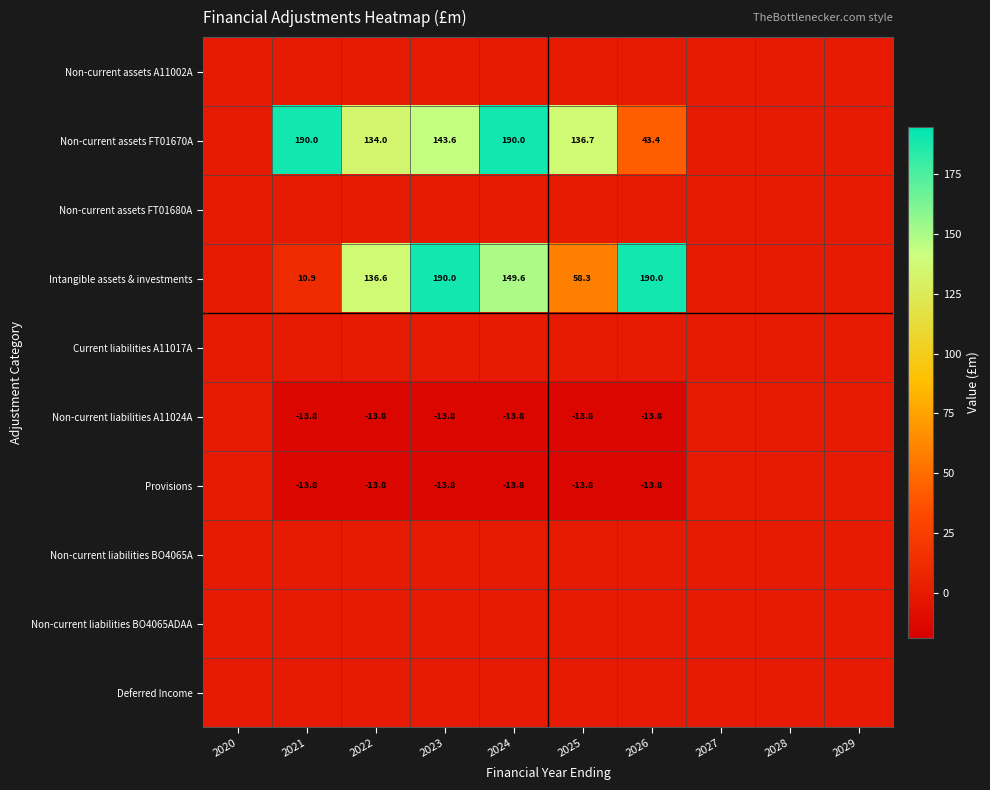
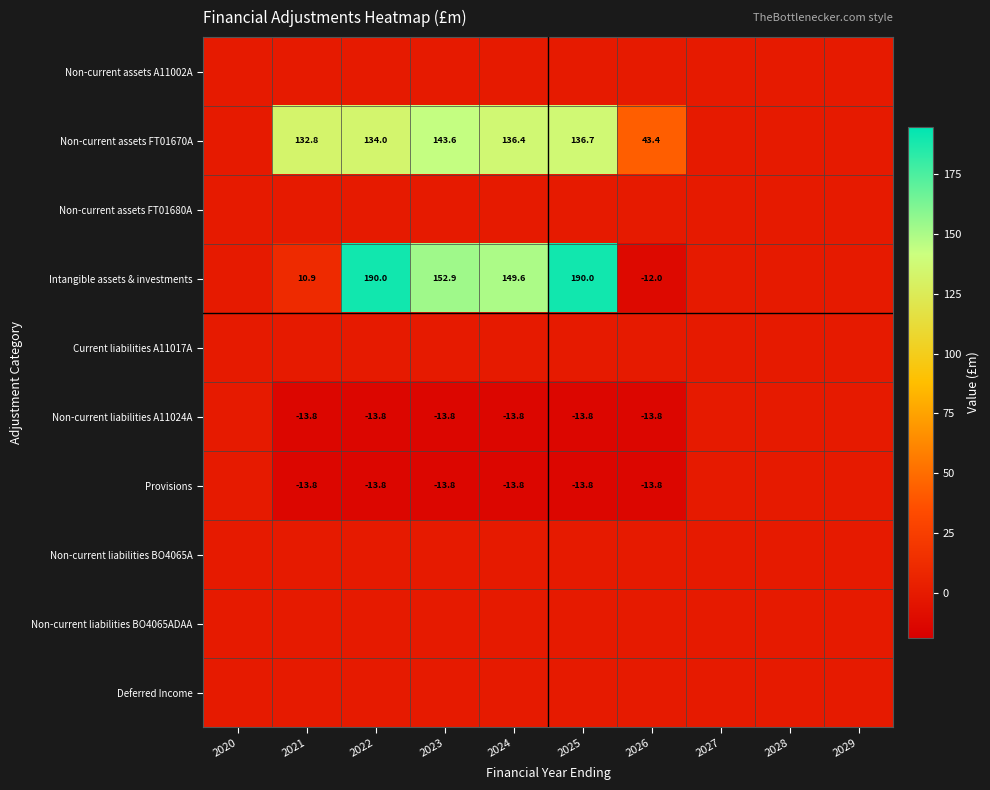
  {
    "Non-current assets FT01670A": {
-     "2021": 190.0,
+     "2021": 132.8,
      "2022": 134.0,
      "2023": 143.6,
-     "2024": 190.0,
+     "2024": 136.4,
      "2025": 136.7,
      "2026": 43.4
    },
    "Intangible assets & investments": {
      "2021": 10.9,
-     "2022": 136.6,
-     "2023": 190.0,
+     "2022": 190.0,
+     "2023": 152.9,
      "2024": 149.6,
-     "2025": 58.3,
-     "2026": 190.0
+     "2025": 190.0,
+     "2026": -12.0
    },
    "Non-current liabilities A11024A": {
      "2021": -13.8,
      "2022": -13.8,
      "2023": -13.8,
      "2024": -13.8,
      "2025": -13.8,
      "2026": -13.8
    },
    "Provisions": {
      "2021": -13.8,
      "2022": -13.8,
      "2023": -13.8,
      "2024": -13.8,
      "2025": -13.8,
      "2026": -13.8
    }
  }
